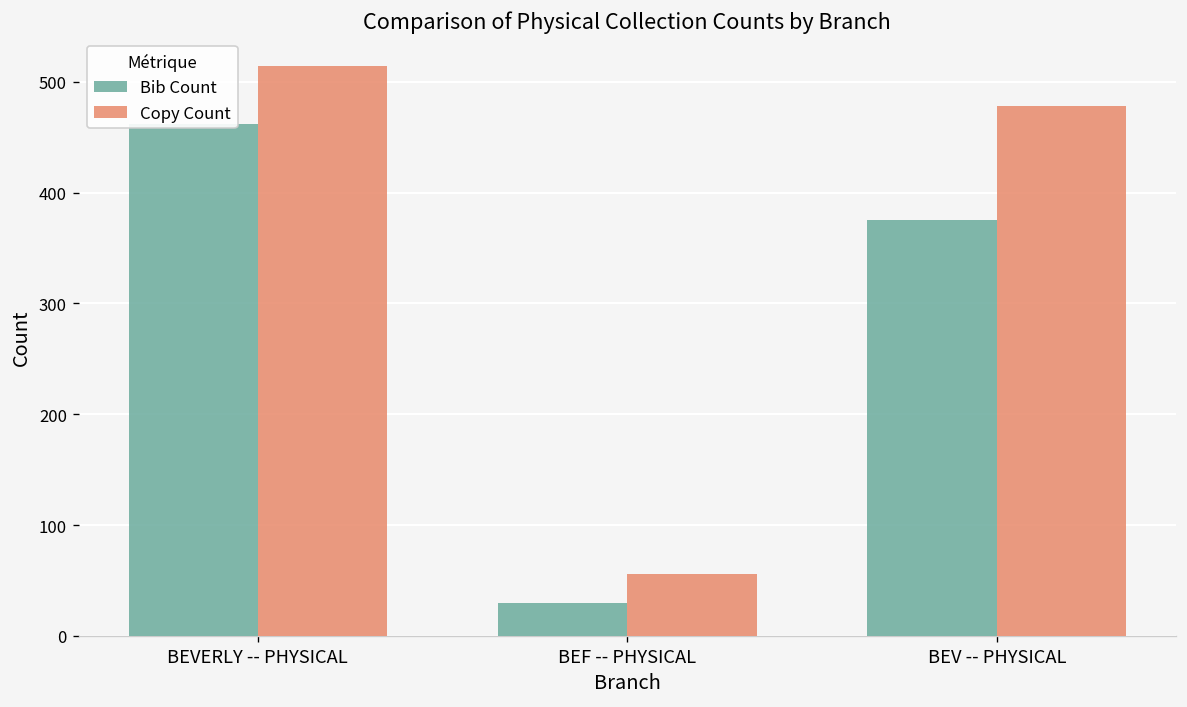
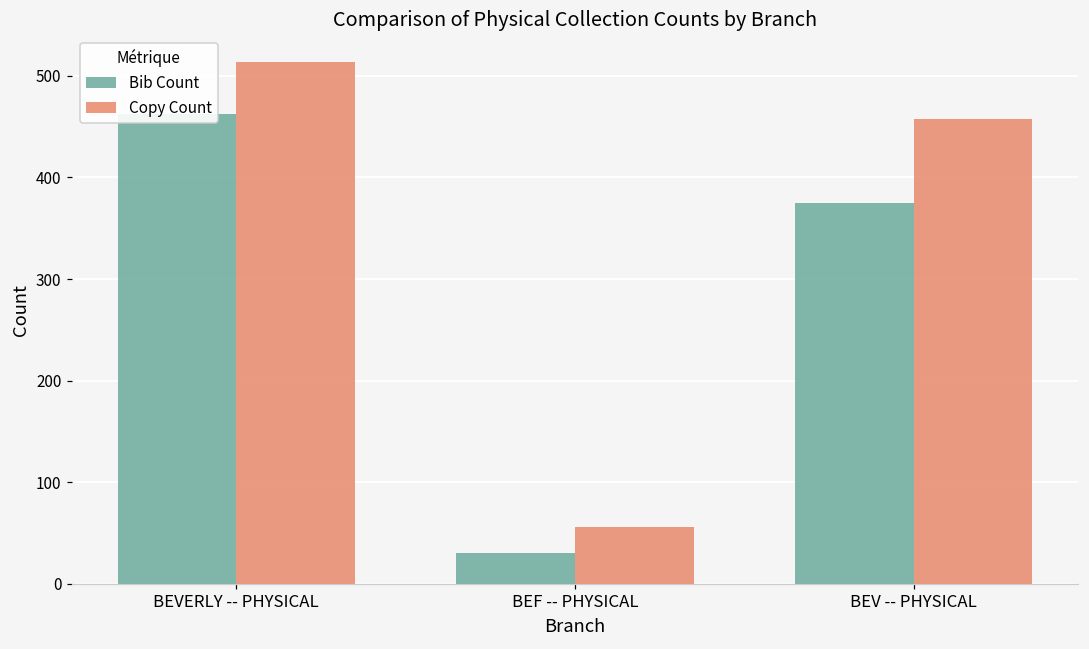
  {
    "Bib Count": {
      "BEF -- PHYSICAL": 30,
      "BEV -- PHYSICAL": 380
    },
    "Copy Count": {
      "BEVERLY -- PHYSICAL": 510,
      "BEF -- PHYSICAL": 60,
-     "BEV -- PHYSICAL": 480
+     "BEV -- PHYSICAL": 460
    }
  }
